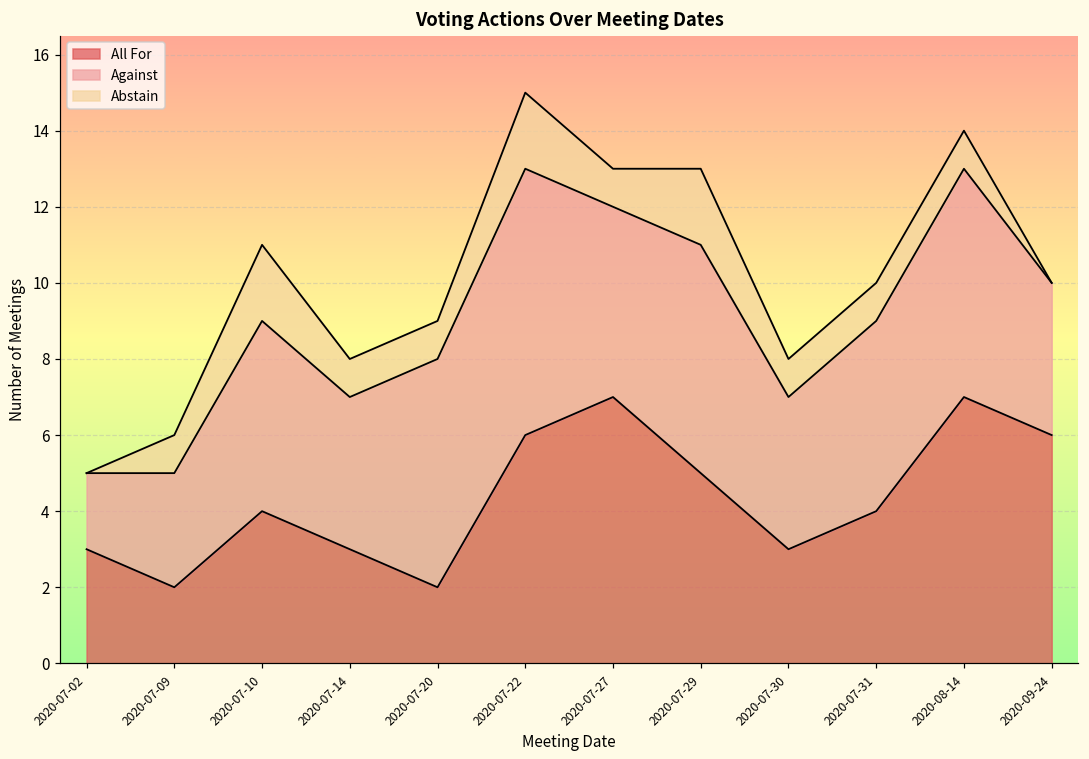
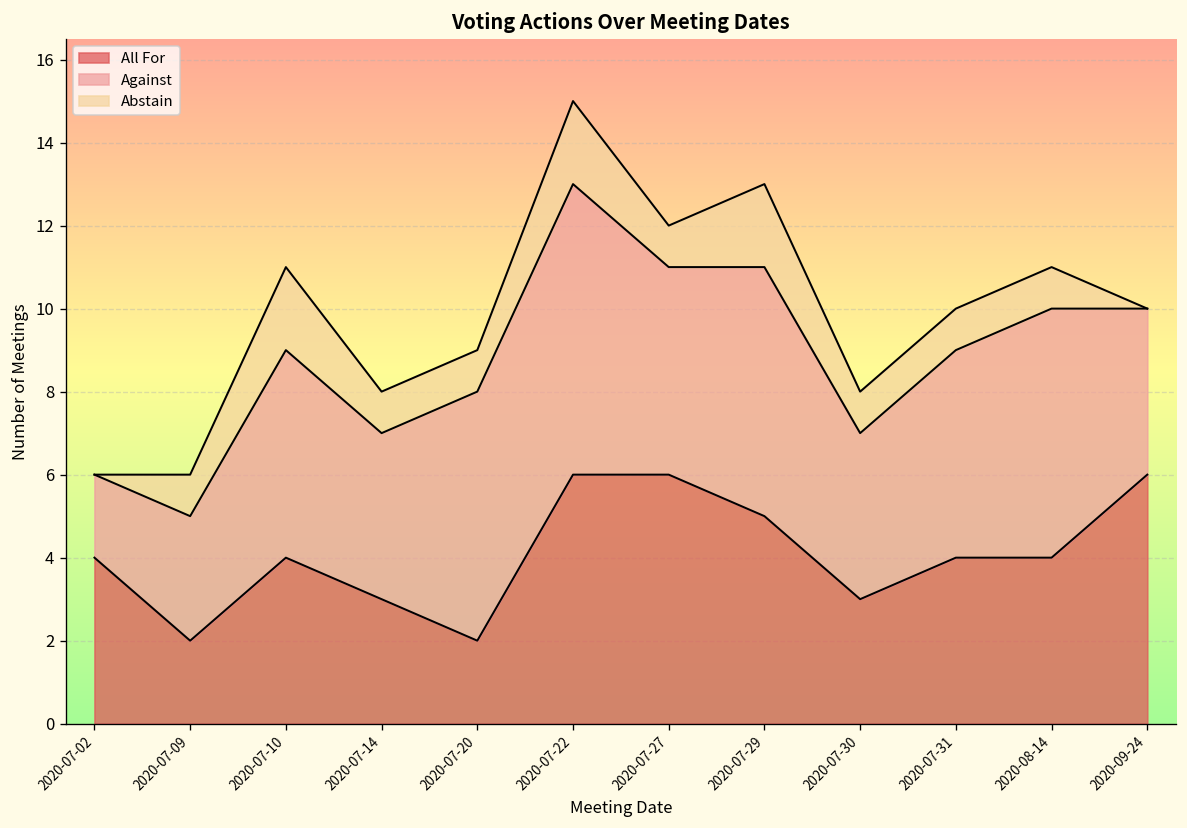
  {
    "All For": {
-     "2020-07-02": 3,
+     "2020-07-02": 4,
      "2020-07-09": 2,
      "2020-07-10": 4,
      "2020-07-14": 3,
      "2020-07-20": 2,
      "2020-07-22": 6,
-     "2020-07-27": 7,
+     "2020-07-27": 6,
      "2020-07-29": 5,
      "2020-07-30": 3,
      "2020-07-31": 4,
-     "2020-08-14": 7,
+     "2020-08-14": 4,
      "2020-09-24": 6
    }
  }
